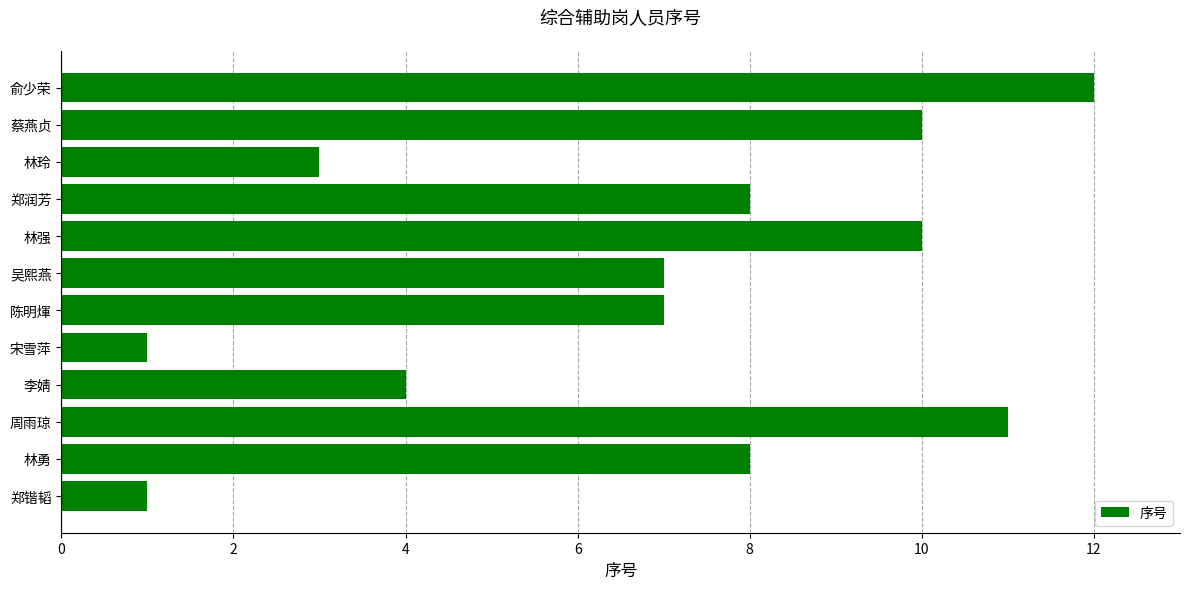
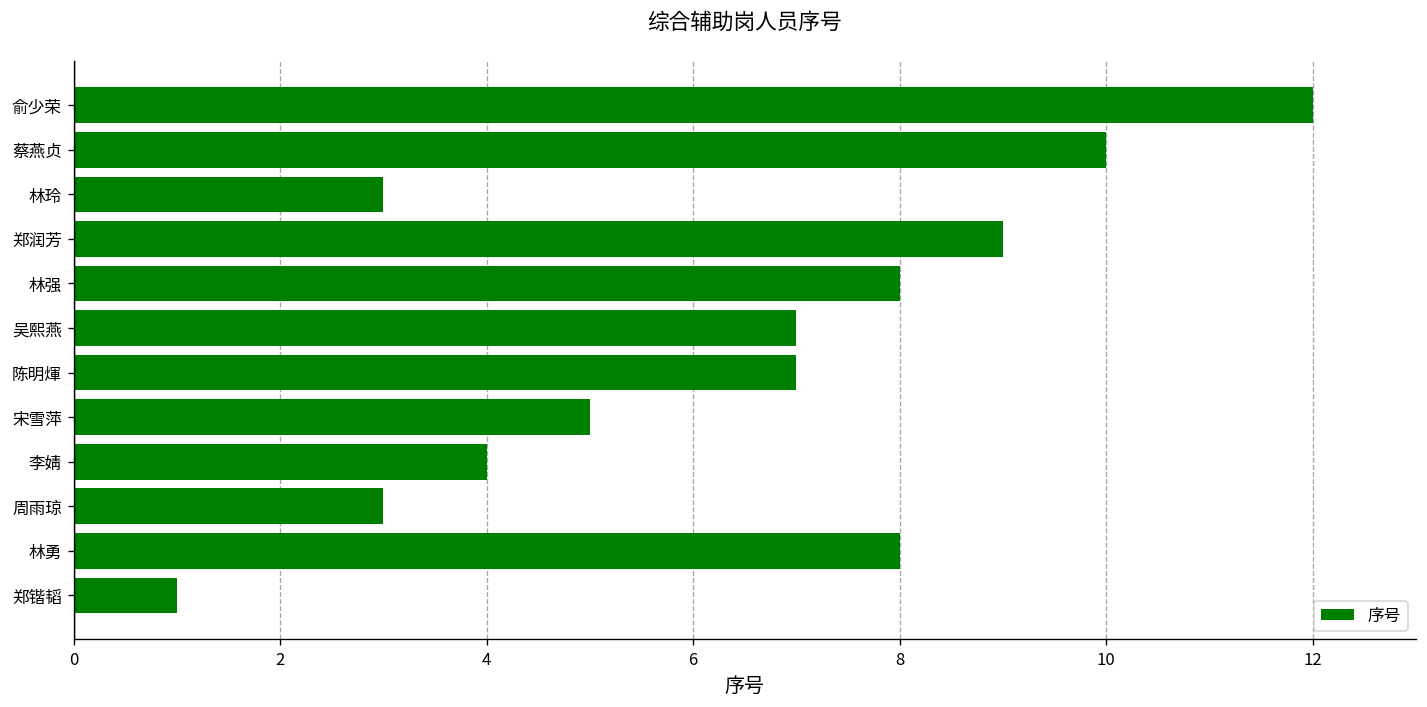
  {
    "俞少荣": 12,
    "蔡燕贞": 10,
    "林玲": 3,
-   "郑润芳": 8,
-   "林强": 10,
+   "郑润芳": 9,
+   "林强": 8,
    "吴熙燕": 7,
    "陈明煇": 7,
-   "宋雪萍": 1,
+   "宋雪萍": 5,
    "李婧": 4,
-   "周雨琼": 11,
+   "周雨琼": 3,
    "林勇": 8,
    "郑锴韬": 1
  }
